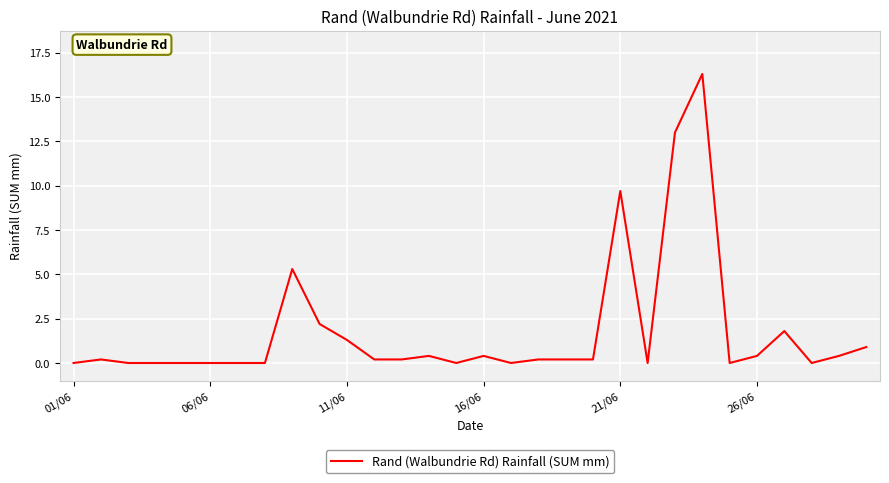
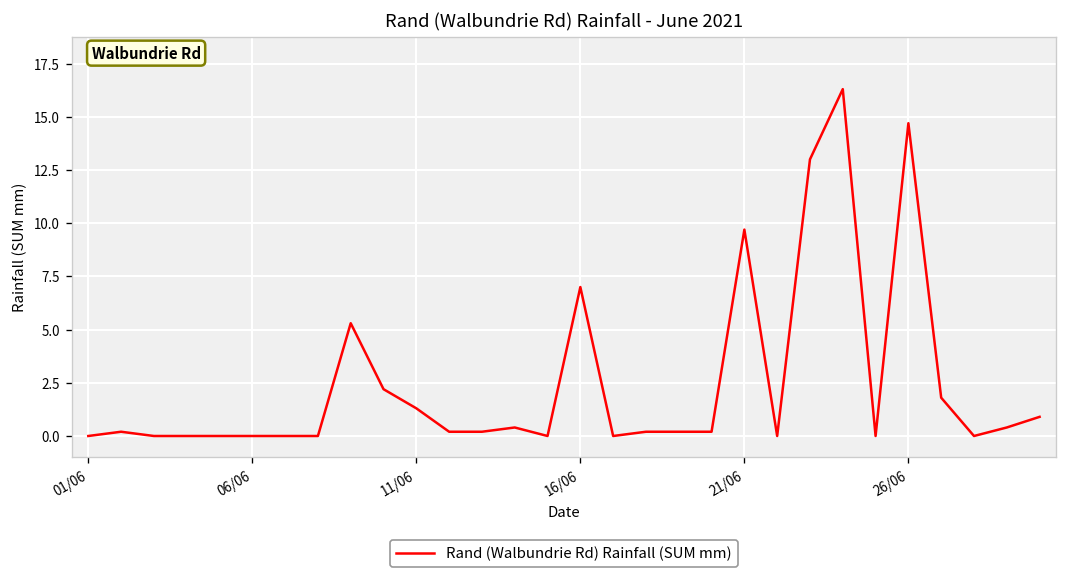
  {
    "01/06": 0.0,
    "06/06": 0.0,
    "11/06": 1.3,
-   "16/06": 0.4,
+   "16/06": 7.0,
    "21/06": 9.7,
-   "26/06": 0.4
+   "26/06": 14.7
  }
